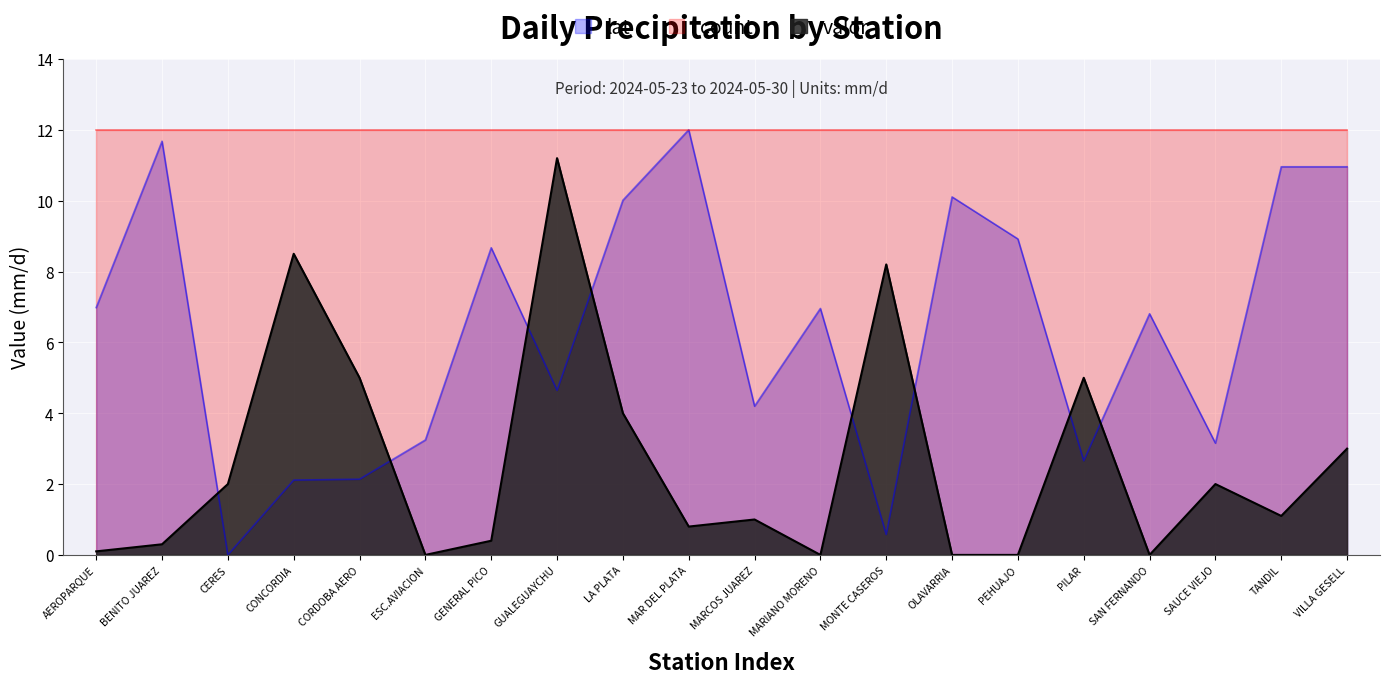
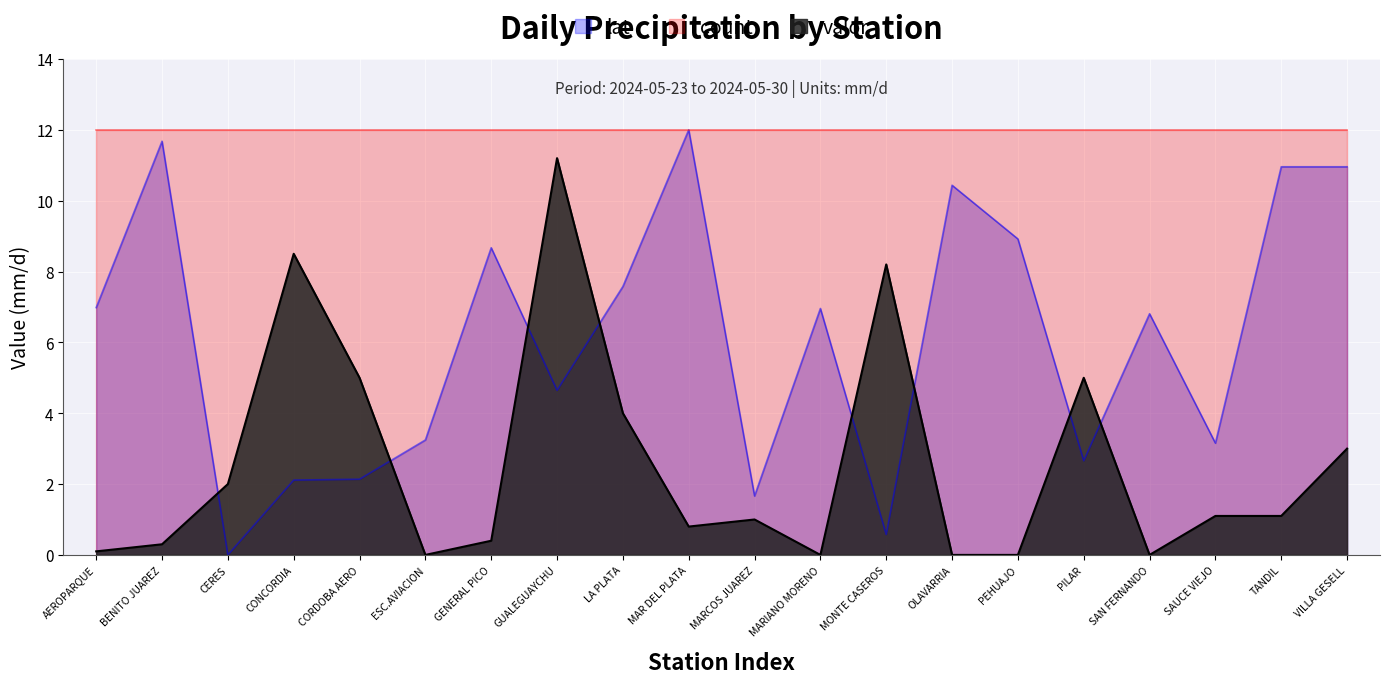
  {
    "lat": {
      "AEROPARQUE": 7.0,
      "BENITO JUAREZ": 11.7,
      "CERES": 0.0,
      "CONCORDIA": 2.1,
      "CORDOBA AERO": 2.1,
      "ESC.AVIACION": 3.2,
      "GENERAL PICO": 8.7,
      "GUALEGUAYCHU": 4.6,
-     "LA PLATA": 10.0,
-     "MARCOS JUAREZ": 4.2,
+     "LA PLATA": 7.6,
+     "MARCOS JUAREZ": 1.7,
      "MARIANO MORENO": 7.0,
      "MONTE CASEROS": 0.6,
-     "OLAVARRIA": 10.1,
+     "OLAVARRIA": 10.4,
      "PEHUAJO": 8.9,
      "PILAR": 2.7,
      "SAN FERNANDO": 6.8,
      "SAUCE VIEJO": 3.2,
      "TANDIL": 11.0,
      "VILLA GESELL": 11.0
    },
    "count": {
      "AEROPARQUE": 12.0,
      "BENITO JUAREZ": 12.0,
      "CERES": 12.0,
      "CONCORDIA": 12.0,
      "CORDOBA AERO": 12.0,
      "ESC.AVIACION": 12.0,
      "GENERAL PICO": 12.0,
      "GUALEGUAYCHU": 12.0,
      "LA PLATA": 12.0,
      "MARCOS JUAREZ": 12.0,
      "MARIANO MORENO": 12.0,
      "MONTE CASEROS": 12.0,
      "OLAVARRIA": 12.0,
      "PEHUAJO": 12.0,
      "PILAR": 12.0,
      "SAN FERNANDO": 12.0,
      "SAUCE VIEJO": 12.0,
      "TANDIL": 12.0,
      "VILLA GESELL": 12.0
    },
    "valor": {
      "AEROPARQUE": 0.1,
      "BENITO JUAREZ": 0.3,
      "CERES": 2.0,
      "CONCORDIA": 8.5,
      "CORDOBA AERO": 5.0,
      "ESC.AVIACION": 0.0,
      "GENERAL PICO": 0.4,
      "GUALEGUAYCHU": 11.2,
      "LA PLATA": 4.0,
      "MAR DEL PLATA": 0.8,
      "MARCOS JUAREZ": 1.0,
      "MARIANO MORENO": 0.0,
      "MONTE CASEROS": 8.2,
      "OLAVARRIA": 0.0,
      "PEHUAJO": 0.0,
      "PILAR": 5.0,
      "SAN FERNANDO": 0.0,
-     "SAUCE VIEJO": 2.0,
+     "SAUCE VIEJO": 1.1,
      "TANDIL": 1.1,
      "VILLA GESELL": 3.0
    }
  }
